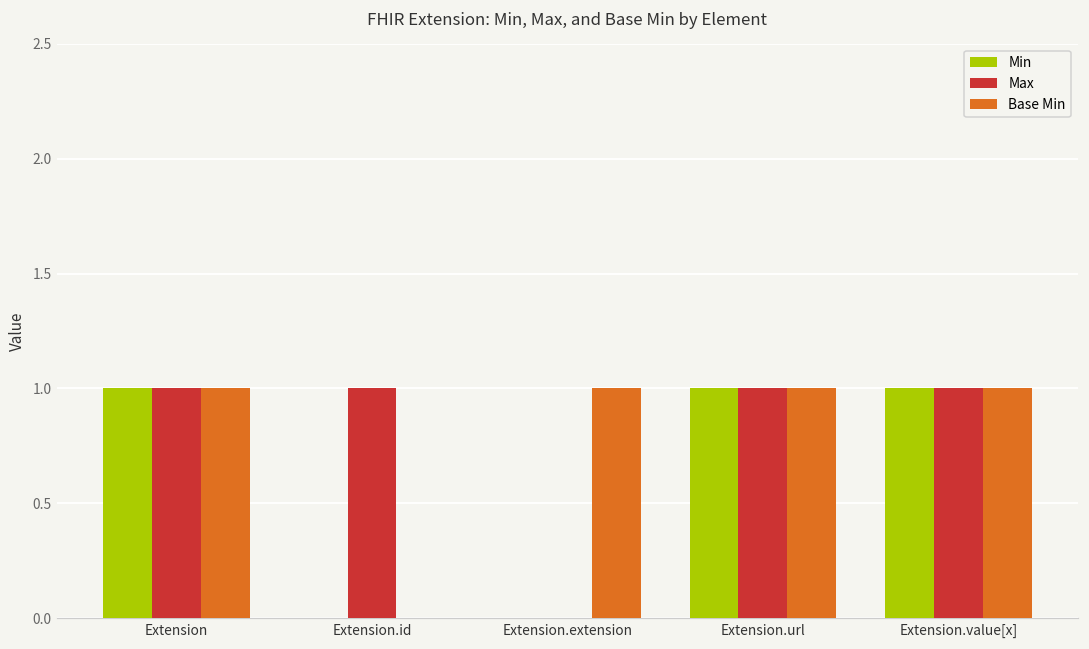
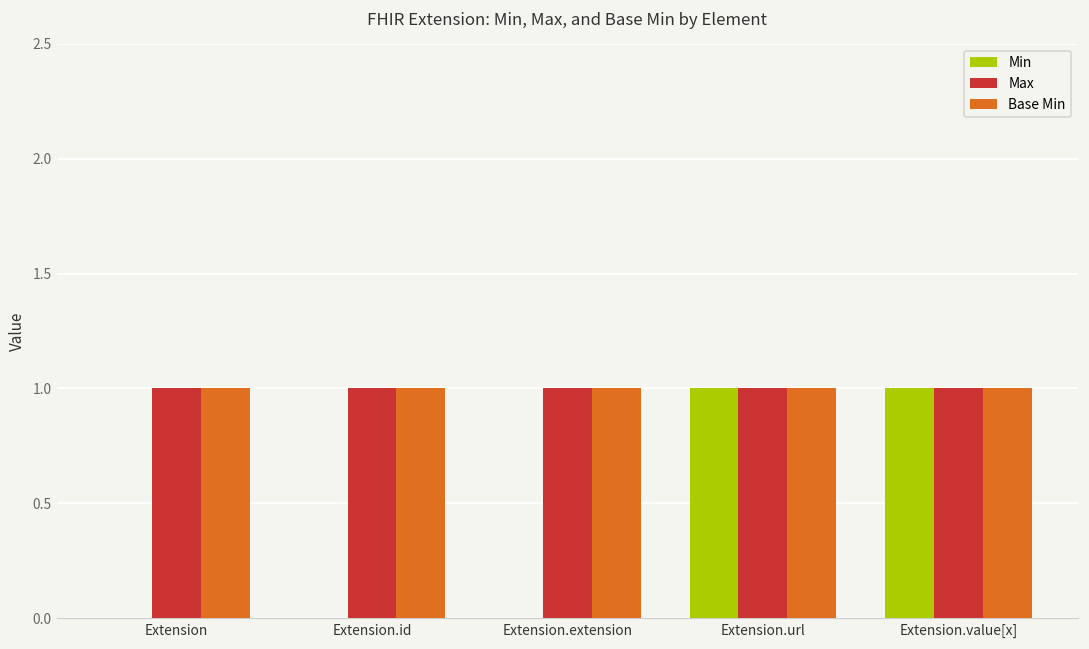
  {
    "Min": {
-     "Extension": 1,
+     "Extension": 0,
      "Extension.id": 0,
      "Extension.extension": 0,
      "Extension.url": 1,
      "Extension.value[x]": 1
    },
    "Max": {
      "Extension": 1,
      "Extension.id": 1,
-     "Extension.extension": 0,
+     "Extension.extension": 1,
      "Extension.url": 1,
      "Extension.value[x]": 1
    },
    "Base Min": {
      "Extension": 1,
-     "Extension.id": 0,
+     "Extension.id": 1,
      "Extension.extension": 1,
      "Extension.url": 1,
      "Extension.value[x]": 1
    }
  }
